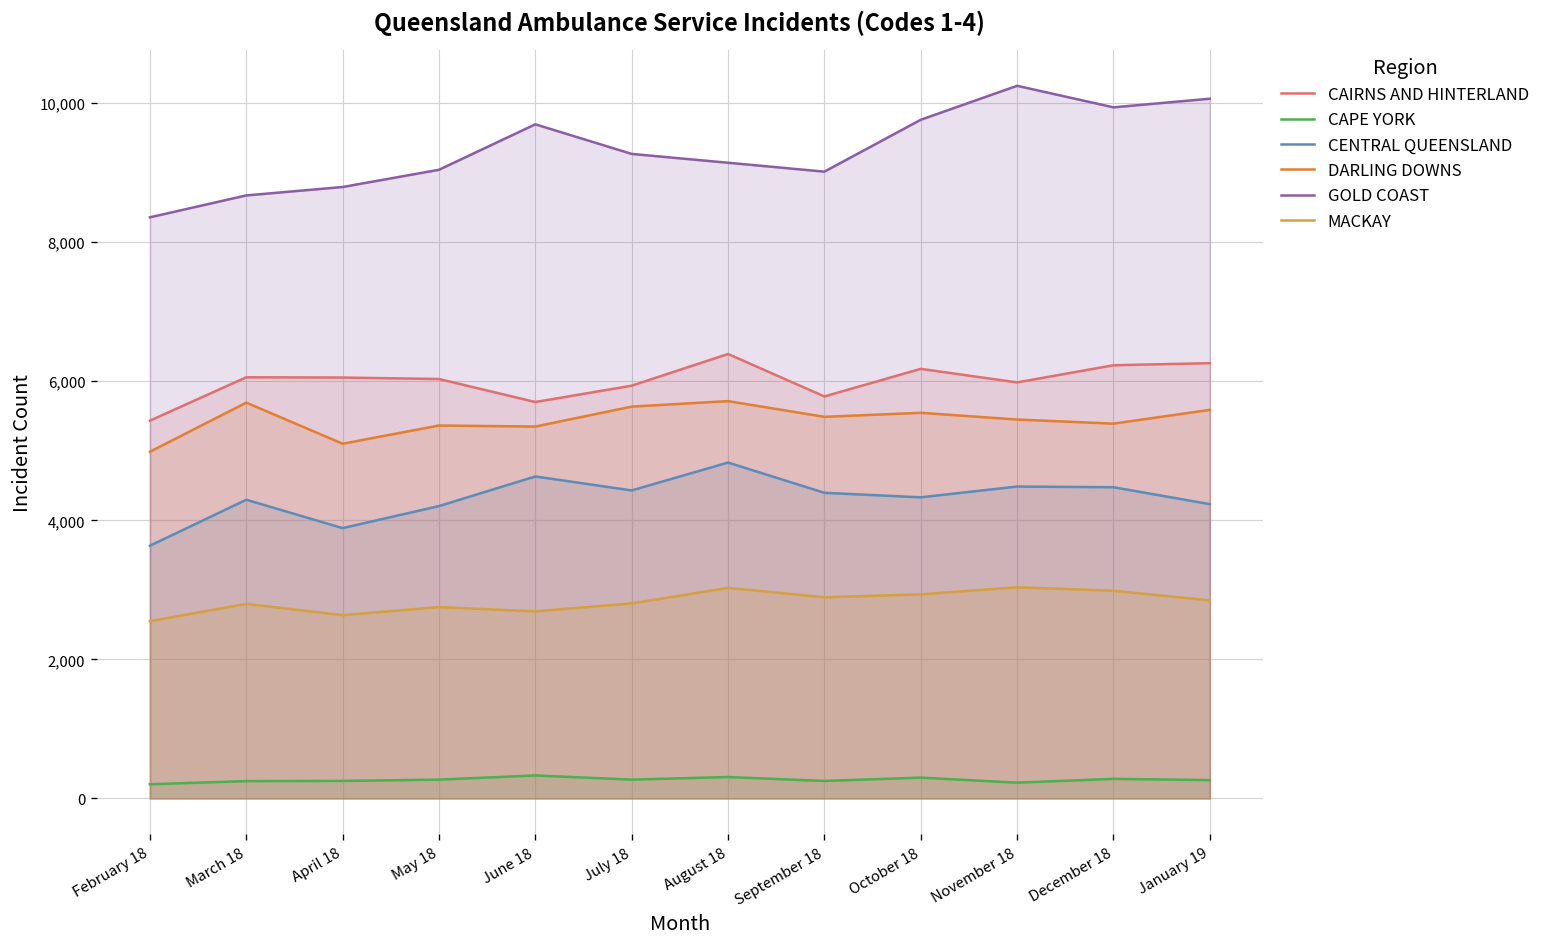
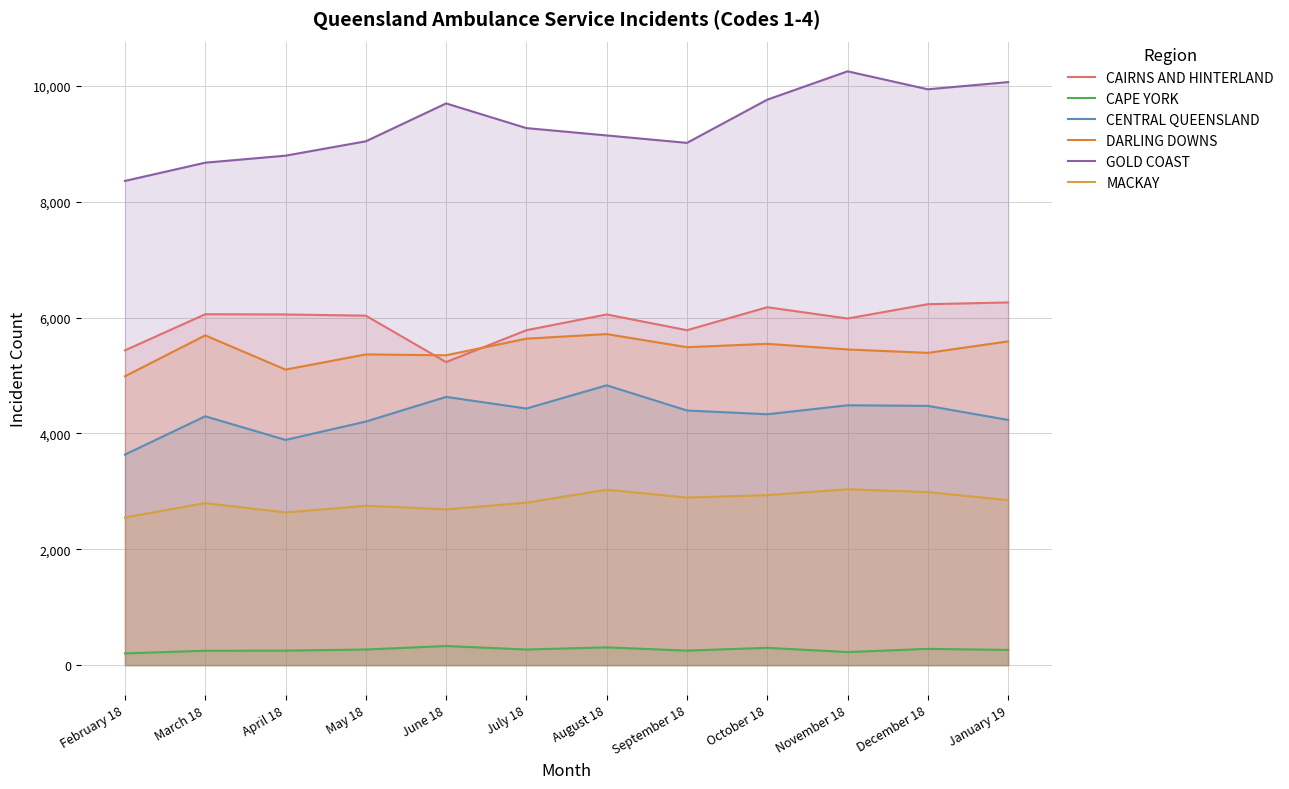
  {
    "CAIRNS AND HINTERLAND": {
      "February 18": "5,400",
      "March 18": "6,100",
      "April 18": "6,100",
      "May 18": "6,000",
-     "June 18": "5,700",
-     "July 18": "5,900",
-     "August 18": "6,400",
+     "June 18": "5,200",
+     "July 18": "5,800",
+     "August 18": "6,100",
      "September 18": "5,800",
      "October 18": "6,200",
      "November 18": "6,000",
      "December 18": "6,200",
      "January 19": "6,300"
    },
    "CAPE YORK": {
      "February 18": "200",
      "March 18": "200",
      "April 18": "300",
      "May 18": "300",
      "June 18": "300",
      "July 18": "300",
      "August 18": "300",
      "September 18": "300",
      "October 18": "300",
      "November 18": "200",
      "December 18": "300",
      "January 19": "300"
    },
    "CENTRAL QUEENSLAND": {
      "February 18": "3,600",
      "March 18": "4,300",
      "April 18": "3,900",
      "May 18": "4,200",
      "June 18": "4,600",
      "July 18": "4,400",
      "August 18": "4,800",
      "September 18": "4,400",
      "October 18": "4,300",
      "November 18": "4,500",
      "December 18": "4,500",
      "January 19": "4,200"
    },
    "GOLD COAST": {
      "February 18": "8,400",
      "March 18": "8,700",
      "April 18": "8,800",
      "May 18": "9,000",
      "June 18": "9,700",
      "July 18": "9,300",
      "August 18": "9,100",
      "September 18": "9,000",
      "October 18": "9,800",
      "November 18": "10,300",
      "December 18": "9,900",
      "January 19": "10,100"
    }
  }
